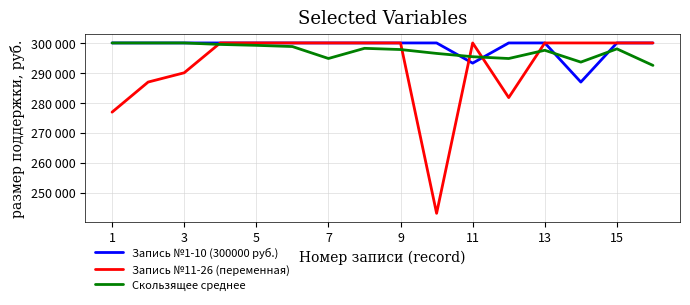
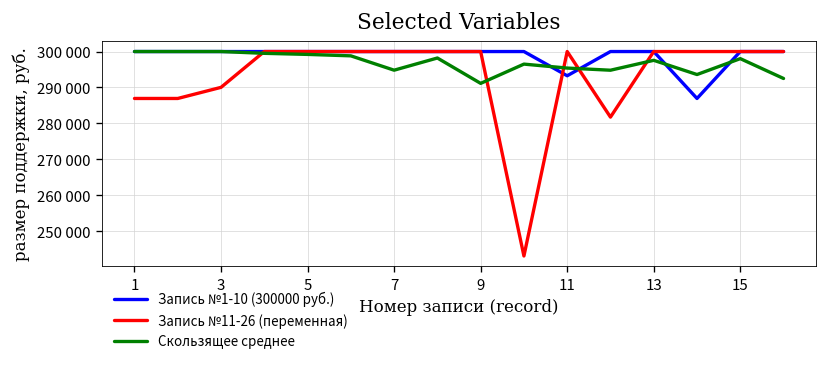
  {
    "Запись №1-10 (300000 руб.)": {
      "11": 293000
    },
    "Запись №11-26 (переменная)": {
-     "1": 277000,
+     "1": 287000,
      "3": 290000,
      "11": 300000
    },
    "Скользящее среднее": {
      "7": 295000,
-     "9": 298000,
+     "9": 291000,
      "11": 295000,
      "13": 298000,
      "15": 298000
    }
  }
